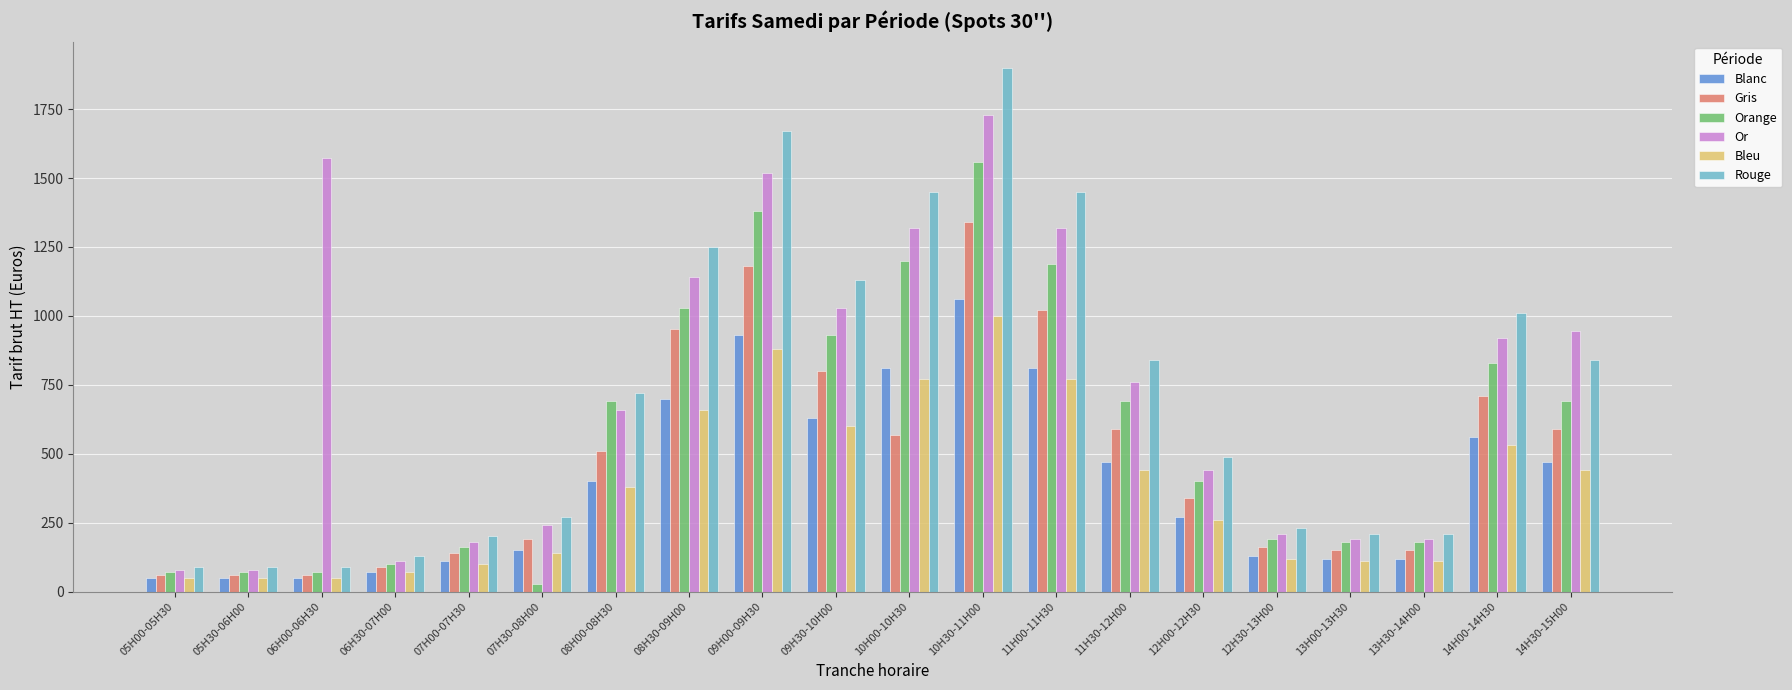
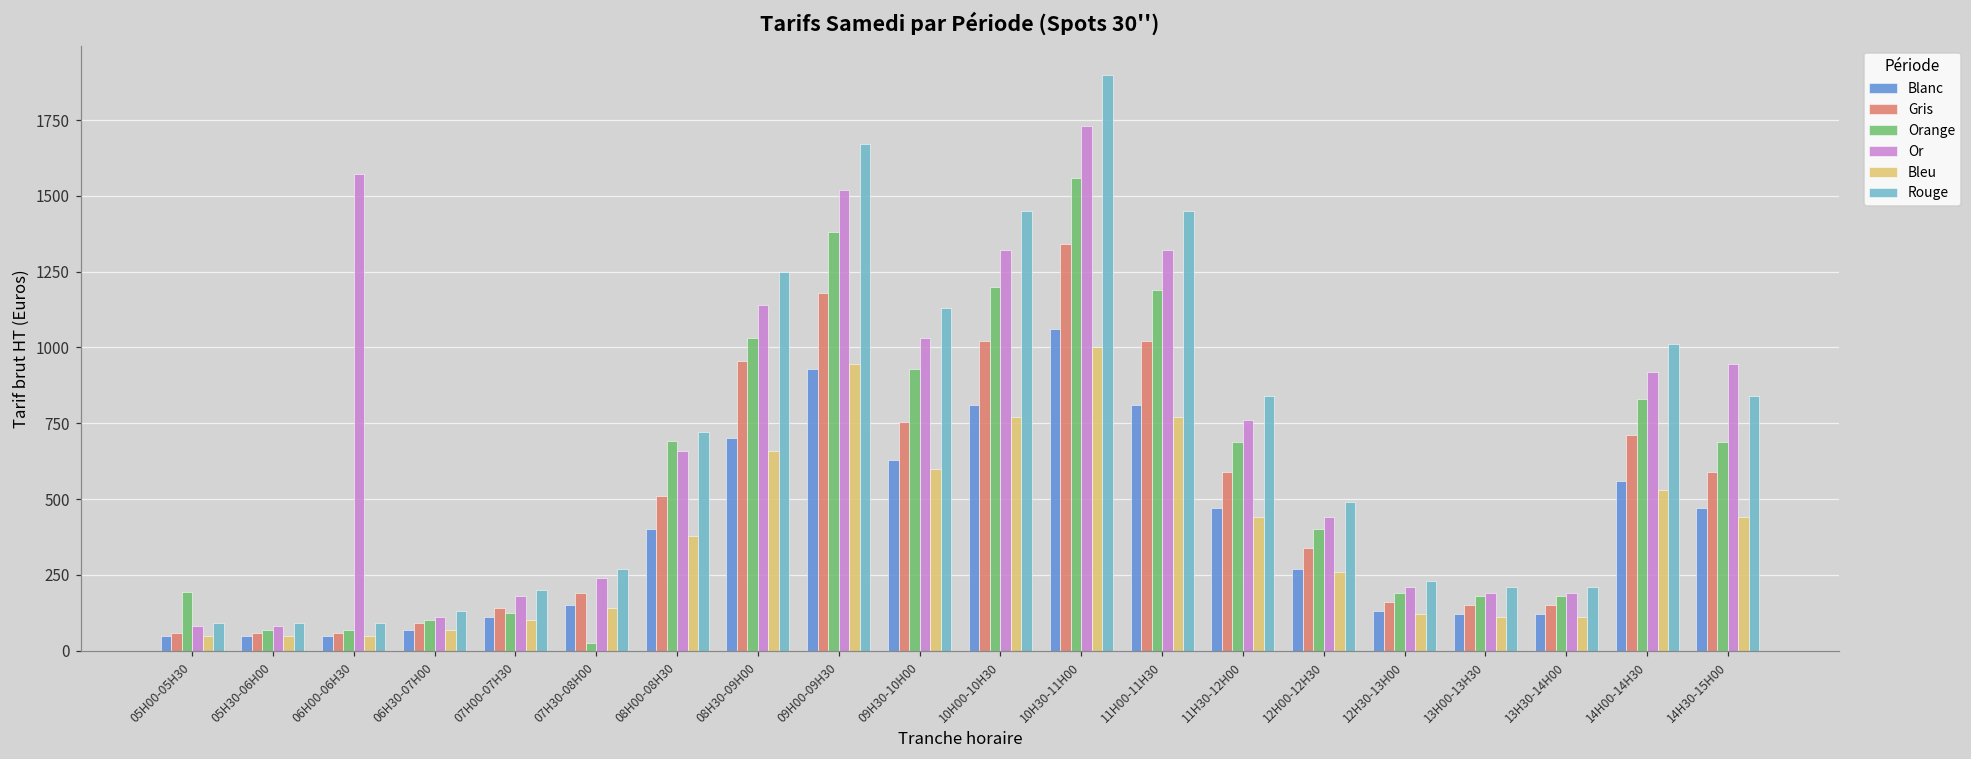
  {
    "Gris": {
      "05H00-05H30": 60,
      "05H30-06H00": 60,
      "06H00-06H30": 60,
      "06H30-07H00": 90,
      "07H00-07H30": 140,
      "07H30-08H00": 190,
      "08H00-08H30": 510,
      "08H30-09H00": 950,
      "09H00-09H30": 1180,
-     "09H30-10H00": 800,
-     "10H00-10H30": 570,
+     "09H30-10H00": 750,
+     "10H00-10H30": 1020,
      "10H30-11H00": 1340,
      "11H00-11H30": 1020,
      "11H30-12H00": 590,
      "12H00-12H30": 340,
      "12H30-13H00": 160,
      "13H00-13H30": 150,
      "13H30-14H00": 150,
      "14H00-14H30": 710,
      "14H30-15H00": 590
    },
    "Orange": {
-     "05H00-05H30": 70,
+     "05H00-05H30": 190,
      "05H30-06H00": 70,
      "06H00-06H30": 70,
      "06H30-07H00": 100,
-     "07H00-07H30": 160,
+     "07H00-07H30": 120,
      "07H30-08H00": 30,
      "08H00-08H30": 690,
      "08H30-09H00": 1030,
      "09H00-09H30": 1380,
      "09H30-10H00": 930,
      "10H00-10H30": 1200,
      "10H30-11H00": 1560,
      "11H00-11H30": 1190,
      "11H30-12H00": 690,
      "12H00-12H30": 400,
      "12H30-13H00": 190,
      "13H00-13H30": 180,
      "13H30-14H00": 180,
      "14H00-14H30": 830,
      "14H30-15H00": 690
    },
    "Or": {
      "05H00-05H30": 80,
      "05H30-06H00": 80,
      "06H00-06H30": 1570,
      "06H30-07H00": 110,
      "07H00-07H30": 180,
      "07H30-08H00": 240,
      "08H00-08H30": 660,
      "08H30-09H00": 1140,
      "09H00-09H30": 1520,
      "09H30-10H00": 1030,
      "10H00-10H30": 1320,
      "10H30-11H00": 1730,
      "11H00-11H30": 1320,
      "11H30-12H00": 760,
      "12H00-12H30": 440,
      "12H30-13H00": 210,
      "13H00-13H30": 190,
      "13H30-14H00": 190,
      "14H00-14H30": 920,
      "14H30-15H00": 940
    },
    "Bleu": {
      "05H00-05H30": 50,
      "05H30-06H00": 50,
      "06H00-06H30": 50,
      "06H30-07H00": 70,
      "07H00-07H30": 100,
      "07H30-08H00": 140,
      "08H00-08H30": 380,
      "08H30-09H00": 660,
-     "09H00-09H30": 880,
+     "09H00-09H30": 950,
      "09H30-10H00": 600,
      "10H00-10H30": 770,
      "10H30-11H00": 1000,
      "11H00-11H30": 770,
      "11H30-12H00": 440,
      "12H00-12H30": 260,
      "12H30-13H00": 120,
      "13H00-13H30": 110,
      "13H30-14H00": 110,
      "14H00-14H30": 530,
      "14H30-15H00": 440
    }
  }
